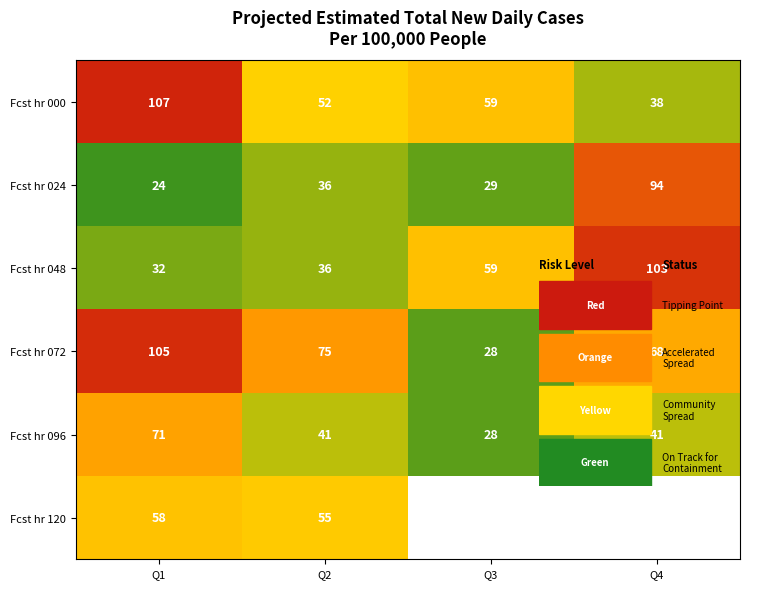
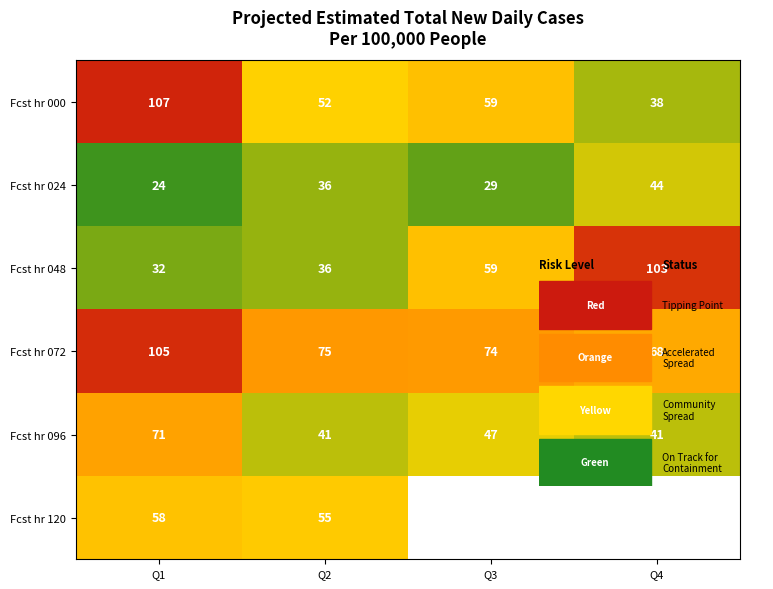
  {
    "Fcst hr 000": {
      "Q1": 107,
      "Q2": 52,
      "Q3": 59,
      "Q4": 38
    },
    "Fcst hr 024": {
      "Q1": 24,
      "Q2": 36,
      "Q3": 29,
-     "Q4": 94
+     "Q4": 44
    },
    "Fcst hr 048": {
      "Q1": 32,
      "Q2": 36,
      "Q3": 59,
      "Q4": 103
    },
    "Fcst hr 072": {
      "Q1": 105,
      "Q2": 75,
-     "Q3": 28,
+     "Q3": 74,
      "Q4": 68
    },
    "Fcst hr 096": {
      "Q1": 71,
      "Q2": 41,
-     "Q3": 28,
+     "Q3": 47,
      "Q4": 41
    },
    "Fcst hr 120": {
      "Q1": 58,
      "Q2": 55
    }
  }
